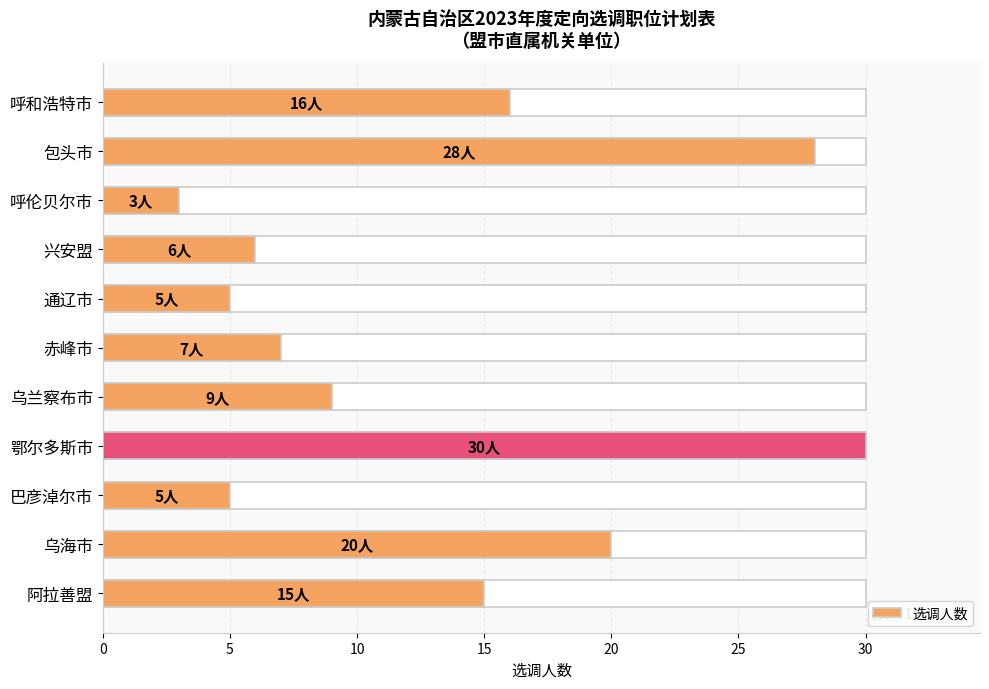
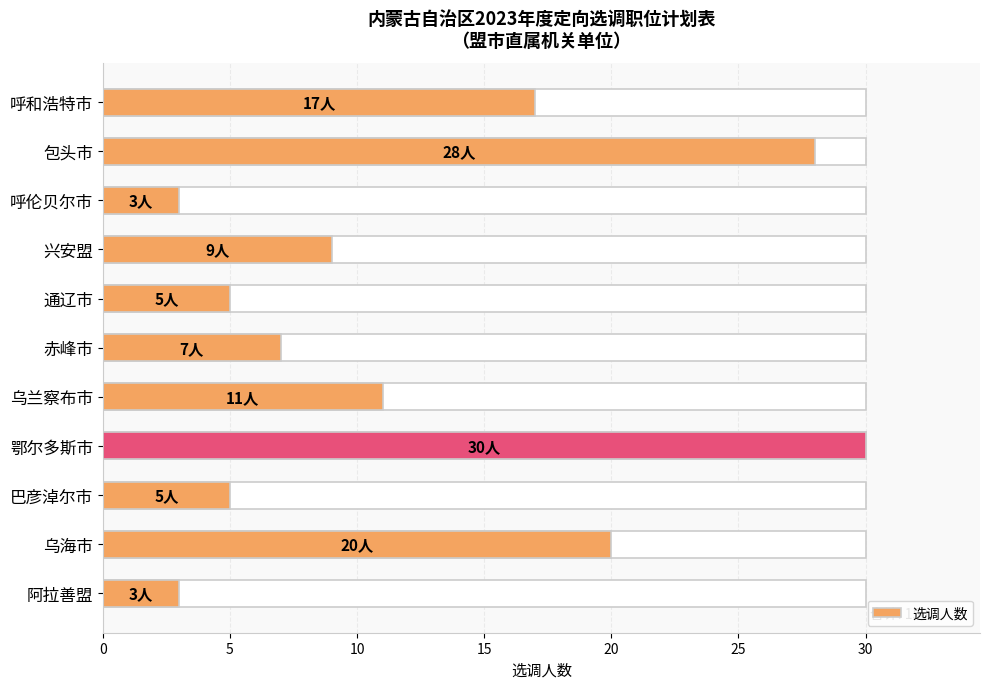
  {
    "选调人数": {
-     "呼和浩特市": "16人",
-     "兴安盟": "6人",
-     "乌兰察布市": "9人",
+     "呼和浩特市": "17人",
+     "兴安盟": "9人",
+     "乌兰察布市": "11人",
      "鄂尔多斯市": "30人",
-     "阿拉善盟": "15人"
+     "阿拉善盟": "3人"
    }
  }
